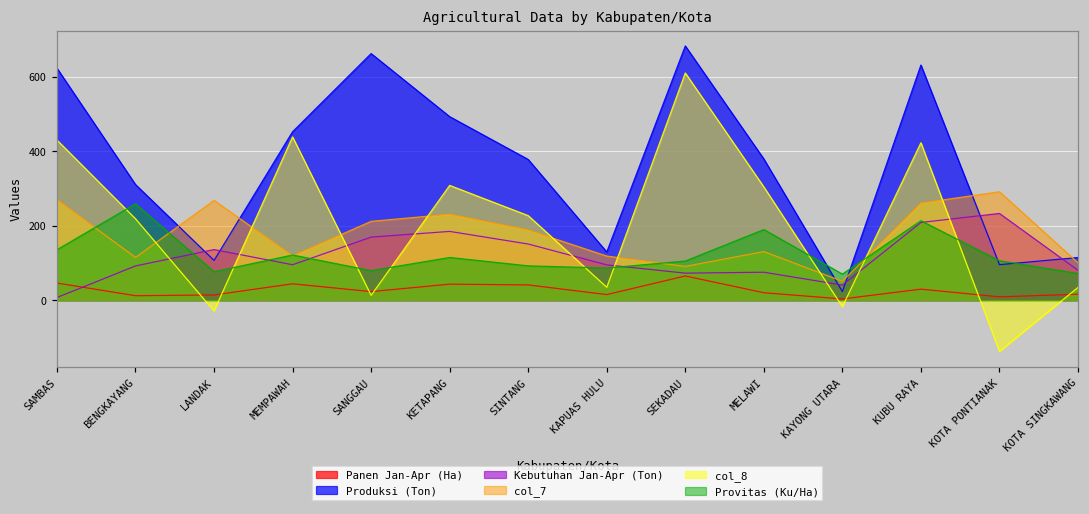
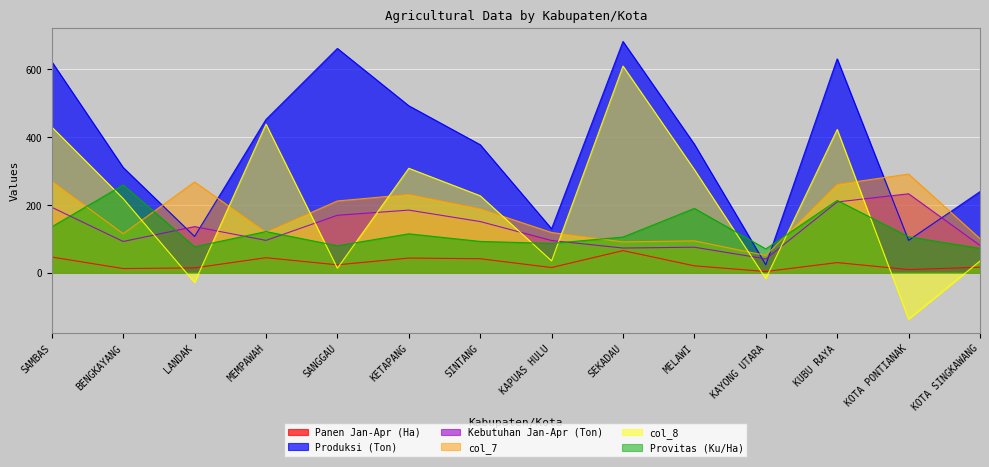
  {
    "Panen Jan-Apr (Ha)": {
      "SAMBAS": 50,
      "BENGKAYANG": 10,
      "LANDAK": 10,
      "MEMPAWAH": 40,
      "SANGGAU": 20,
      "KETAPANG": 40,
      "SINTANG": 40,
      "KAPUAS HULU": 20,
      "MELAWI": 20,
      "KUBU RAYA": 30,
      "KOTA PONTIANAK": 10,
      "KOTA SINGKAWANG": 20
    },
    "Produksi (Ton)": {
      "SAMBAS": 620,
      "BENGKAYANG": 310,
      "LANDAK": 110,
      "MEMPAWAH": 450,
      "SANGGAU": 660,
      "KETAPANG": 490,
      "SINTANG": 380,
      "KAPUAS HULU": 130,
      "SEKADAU": 680,
      "MELAWI": 380,
      "KAYONG UTARA": 20,
      "KUBU RAYA": 630,
      "KOTA PONTIANAK": 100,
-     "KOTA SINGKAWANG": 110
+     "KOTA SINGKAWANG": 240
    },
    "Kebutuhan Jan-Apr (Ton)": {
-     "SAMBAS": 10,
+     "SAMBAS": 190,
      "BENGKAYANG": 90,
      "LANDAK": 140,
      "MEMPAWAH": 100,
      "SANGGAU": 170,
      "KETAPANG": 180,
      "SINTANG": 150,
      "KAPUAS HULU": 90,
      "MELAWI": 80,
      "KAYONG UTARA": 40,
      "KOTA PONTIANAK": 230,
      "KOTA SINGKAWANG": 80
    },
    "col_7": {
      "SAMBAS": 270,
      "BENGKAYANG": 110,
      "LANDAK": 270,
      "SANGGAU": 210,
      "KETAPANG": 230,
      "SINTANG": 190,
      "KAPUAS HULU": 120,
      "SEKADAU": 90,
-     "MELAWI": 130,
+     "MELAWI": 90,
      "KAYONG UTARA": 50,
      "KUBU RAYA": 260,
      "KOTA PONTIANAK": 290,
      "KOTA SINGKAWANG": 100
    },
    "Provitas (Ku/Ha)": {
      "SAMBAS": 140,
      "BENGKAYANG": 260,
      "LANDAK": 80,
      "SANGGAU": 80,
      "KETAPANG": 110,
      "SINTANG": 90,
      "KAPUAS HULU": 90,
      "SEKADAU": 110,
      "MELAWI": 190,
      "KAYONG UTARA": 70,
      "KOTA PONTIANAK": 110,
      "KOTA SINGKAWANG": 70
    }
  }
